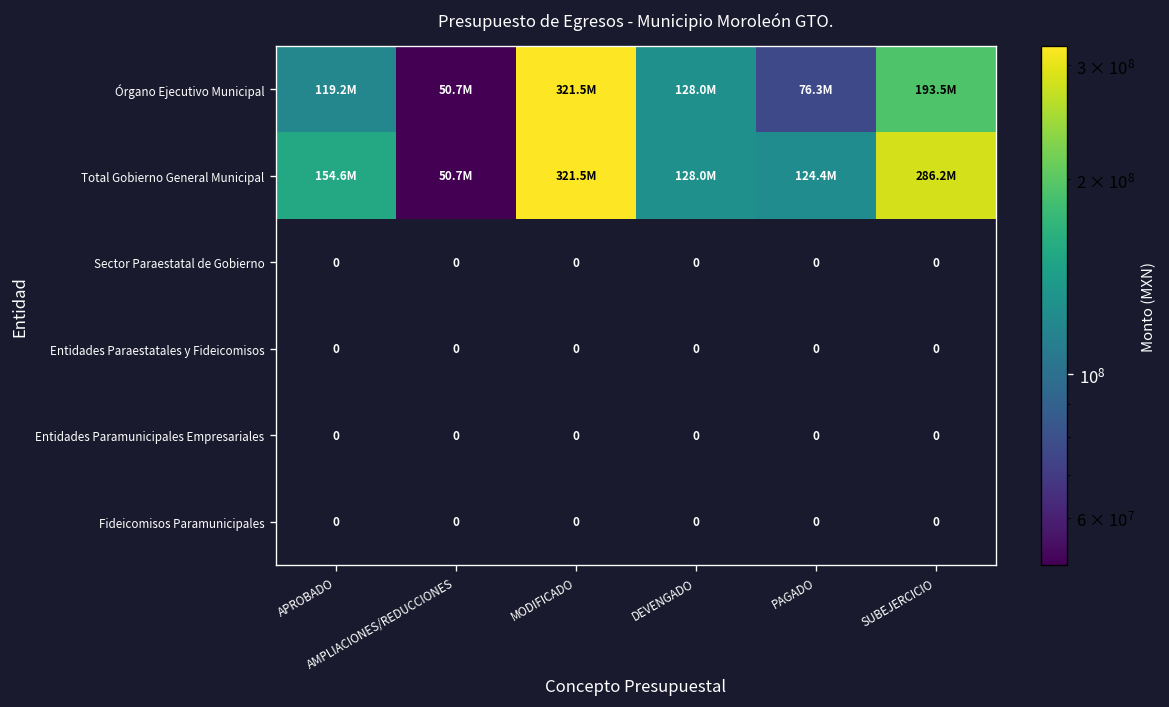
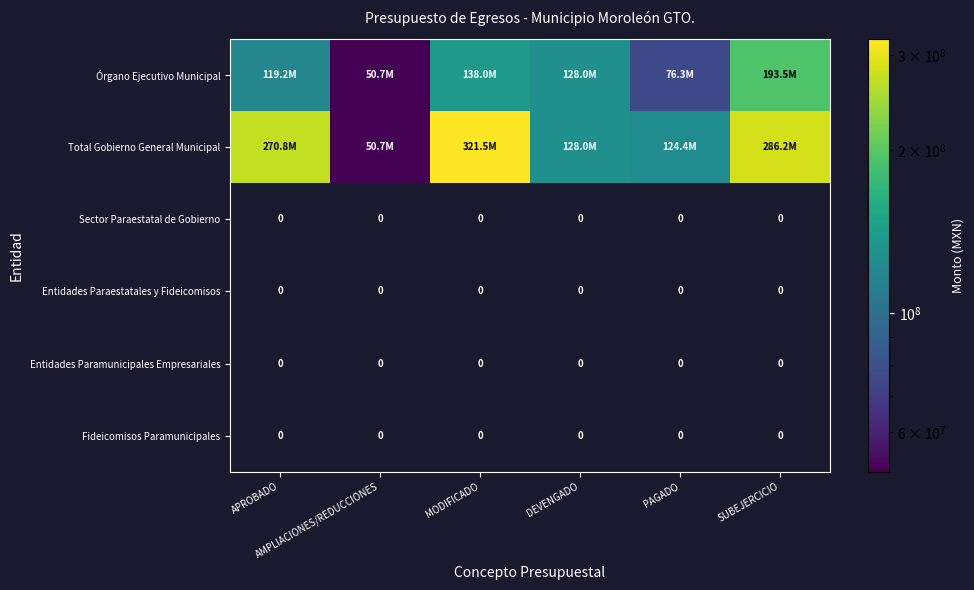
  {
    "Órgano Ejecutivo Municipal": {
      "APROBADO": "119.2M",
      "AMPLIACIONES/REDUCCIONES": "50.7M",
-     "MODIFICADO": "321.5M",
+     "MODIFICADO": "138.0M",
      "DEVENGADO": "128.0M",
      "PAGADO": "76.3M",
      "SUBEJERCICIO": "193.5M"
    },
    "Total Gobierno General Municipal": {
-     "APROBADO": "154.6M",
+     "APROBADO": "270.8M",
      "AMPLIACIONES/REDUCCIONES": "50.7M",
      "MODIFICADO": "321.5M",
      "DEVENGADO": "128.0M",
      "PAGADO": "124.4M",
      "SUBEJERCICIO": "286.2M"
    }
  }
